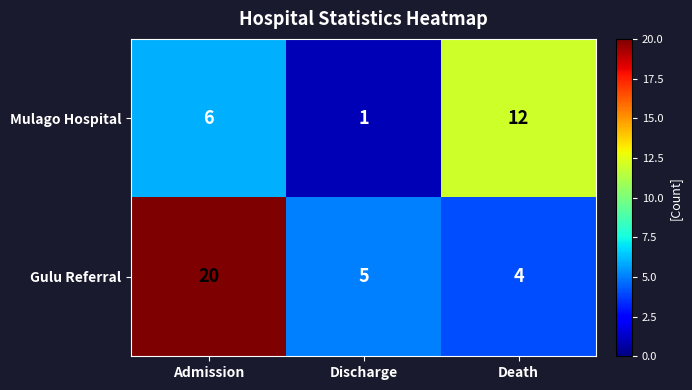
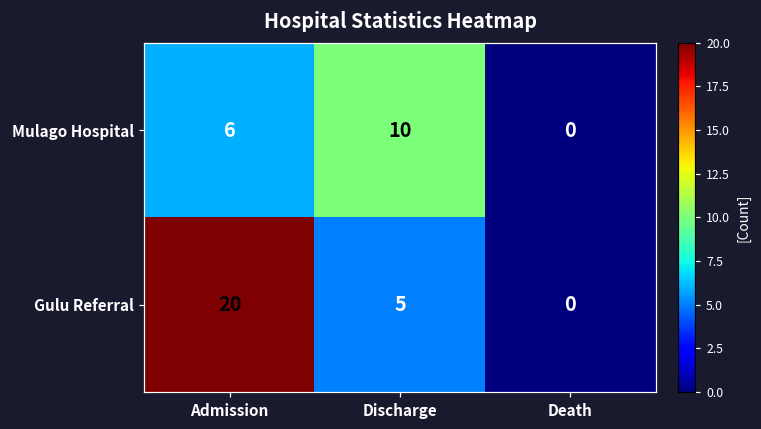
  {
    "Mulago Hospital": {
      "Admission": 6,
-     "Discharge": 1,
-     "Death": 12
+     "Discharge": 10,
+     "Death": 0
    },
    "Gulu Referral": {
      "Admission": 20,
      "Discharge": 5,
-     "Death": 4
+     "Death": 0
    }
  }
